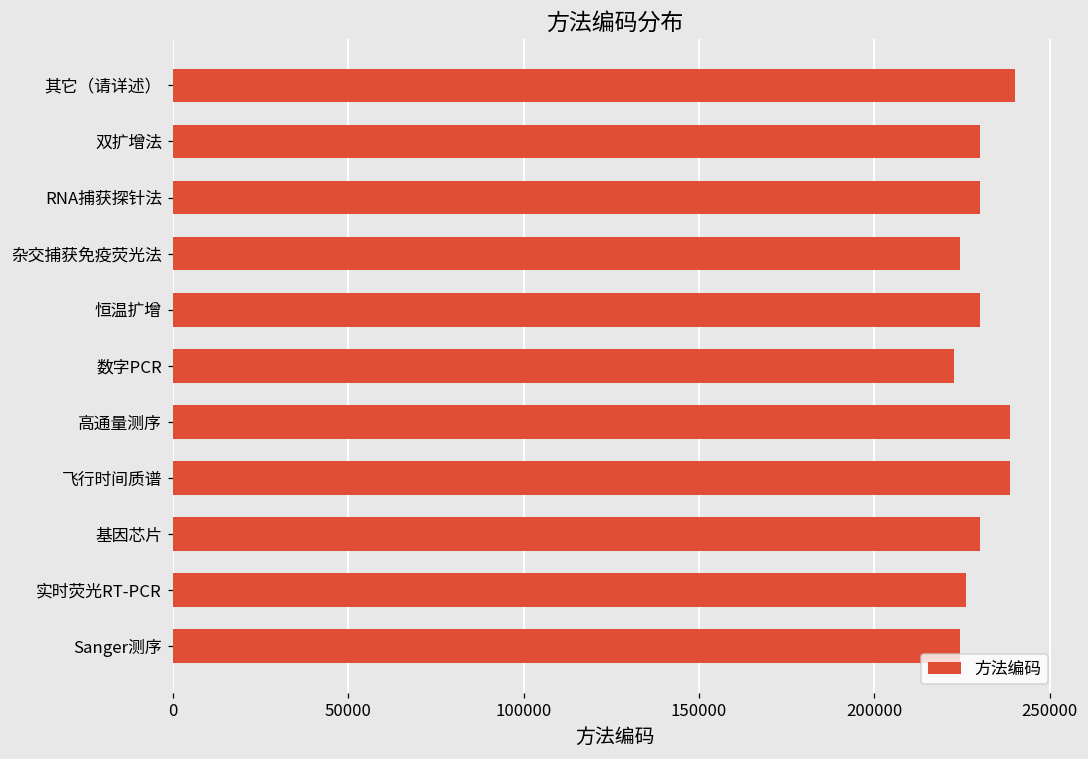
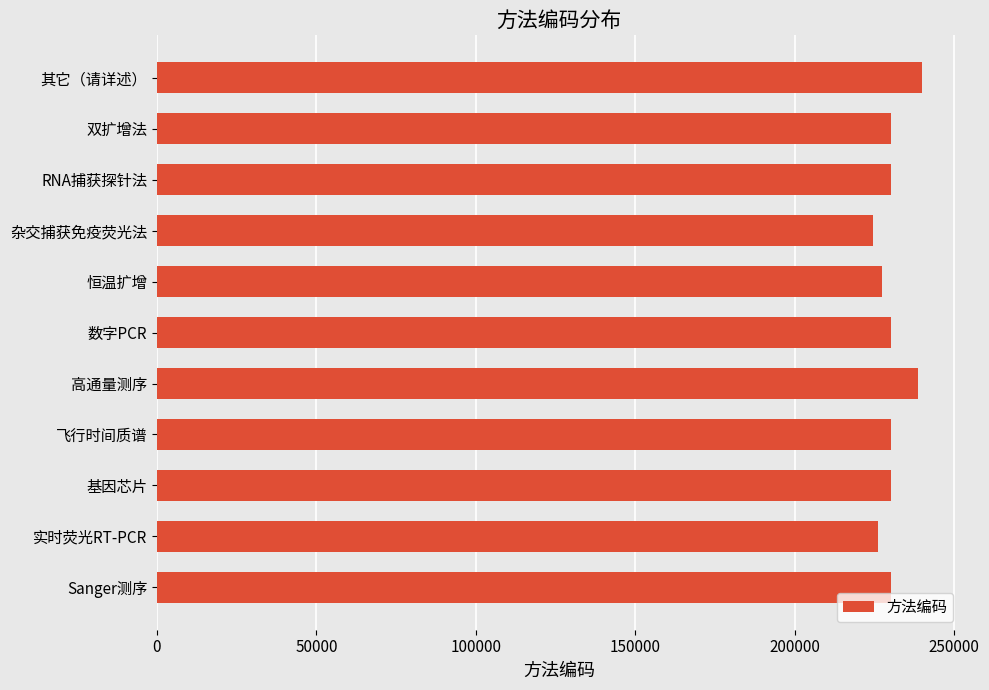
  {
    "其它（请详述）": 240000,
    "双扩增法": 230000,
    "RNA捕获探针法": 230000,
    "杂交捕获免疫荧光法": 224000,
-   "恒温扩增": 230000,
-   "数字PCR": 223000,
+   "恒温扩增": 227000,
+   "数字PCR": 230000,
    "高通量测序": 239000,
-   "飞行时间质谱": 239000,
+   "飞行时间质谱": 230000,
    "基因芯片": 230000,
    "实时荧光RT-PCR": 226000,
-   "Sanger测序": 224000
+   "Sanger测序": 230000
  }
